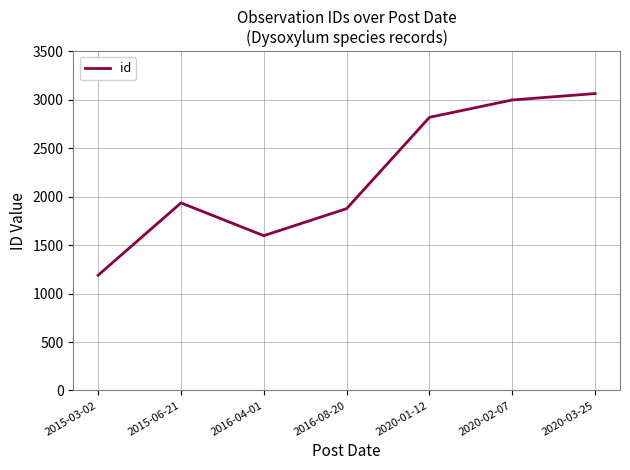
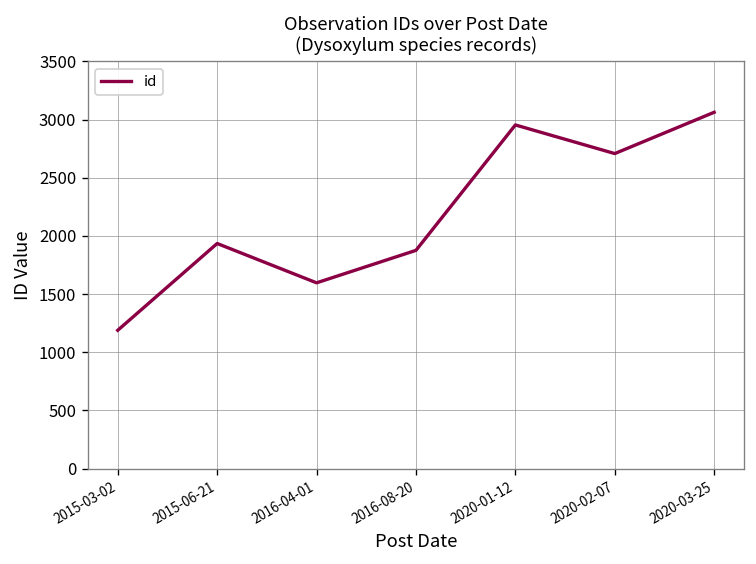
  {
    "2015-03-02": 1200,
    "2015-06-21": 1900,
    "2016-04-01": 1600,
    "2016-08-20": 1900,
-   "2020-01-12": 2800,
-   "2020-02-07": 3000,
+   "2020-01-12": 3000,
+   "2020-02-07": 2700,
    "2020-03-25": 3100
  }
